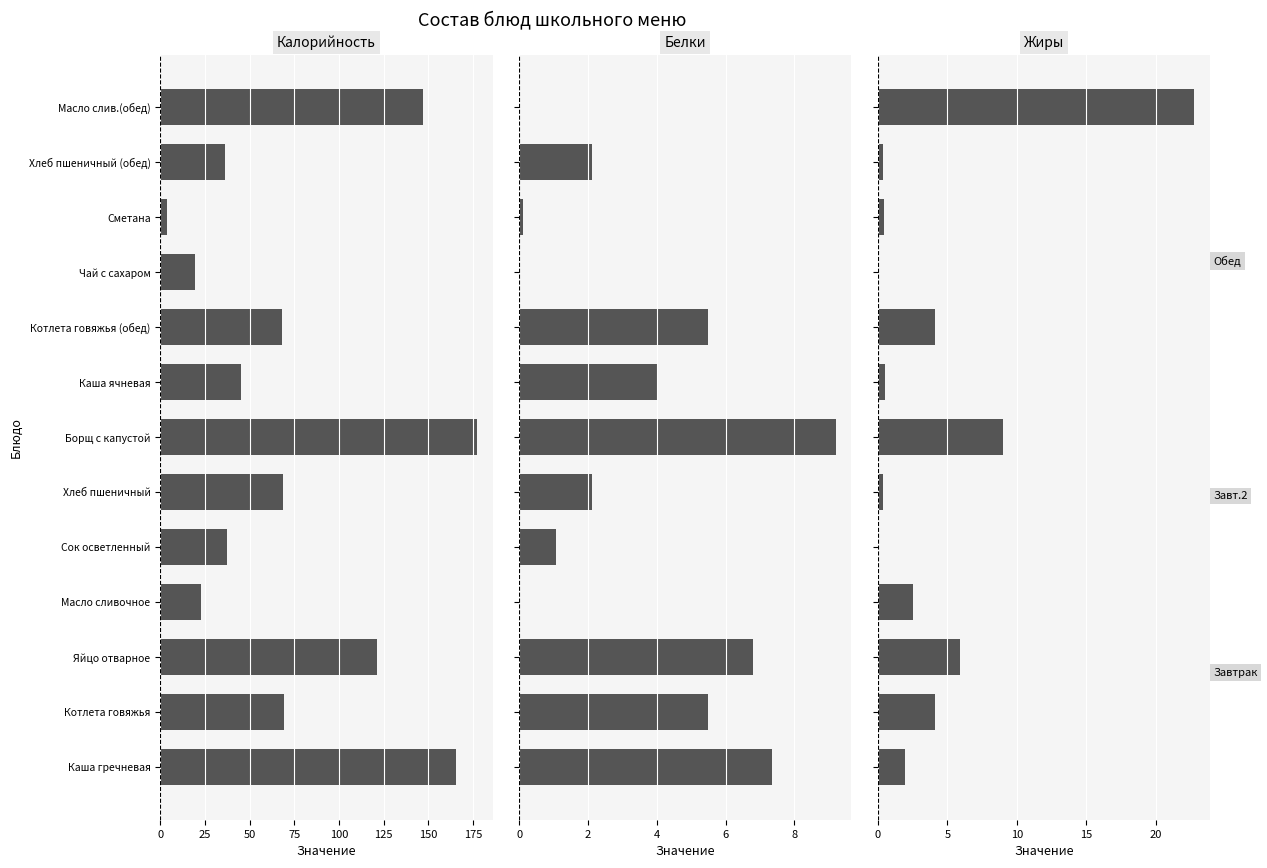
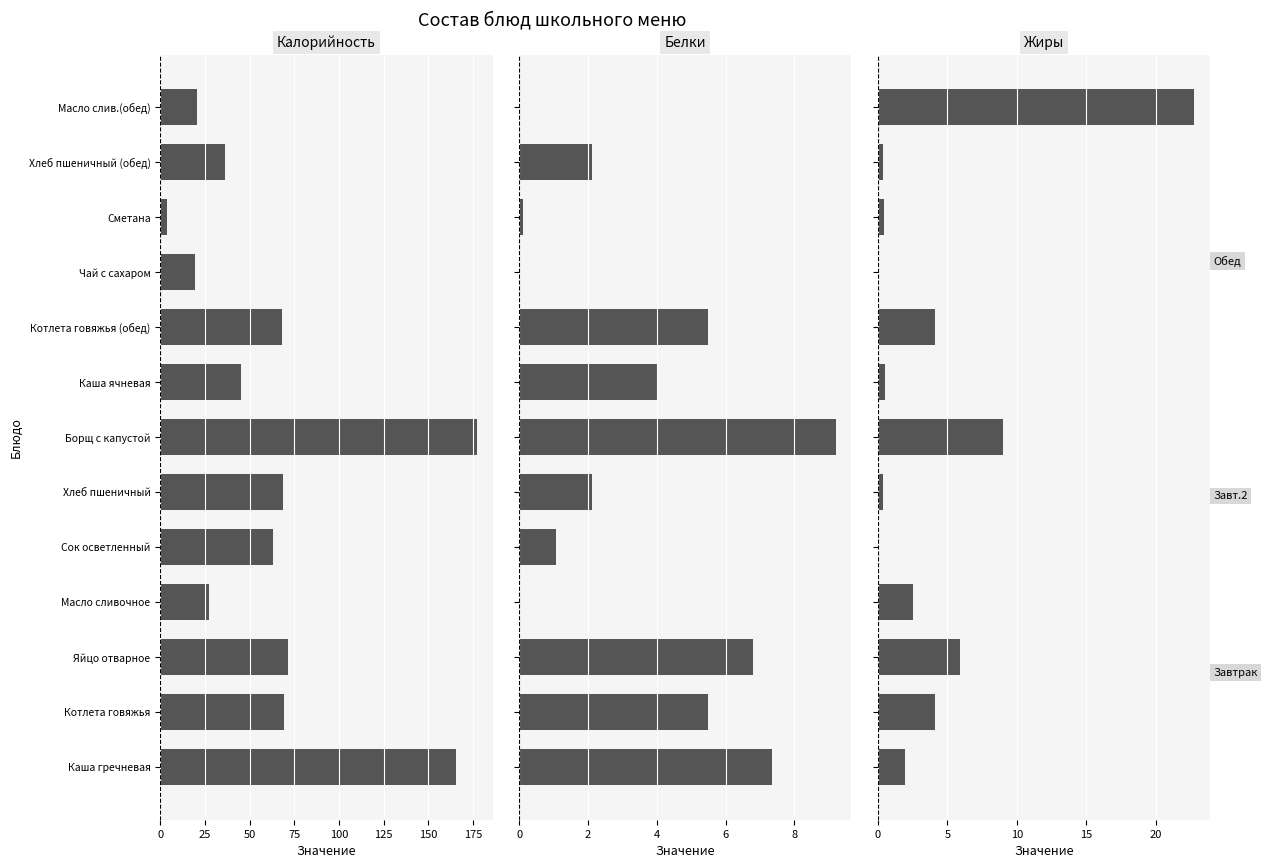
  {
    "Калорийность": {
-     "Масло слив.(обед)": 147,
+     "Масло слив.(обед)": 20,
      "Хлеб пшеничный (обед)": 36,
      "Сметана": 4,
      "Чай с сахаром": 20,
      "Котлета говяжья (обед)": 68,
      "Каша ячневая": 45,
      "Борщ с капустой": 177,
      "Хлеб пшеничный": 69,
-     "Сок осветленный": 37,
-     "Масло сливочное": 23,
-     "Яйцо отварное": 121,
+     "Сок осветленный": 63,
+     "Масло сливочное": 27,
+     "Яйцо отварное": 71,
      "Котлета говяжья": 69,
      "Каша гречневая": 165
    }
  }
